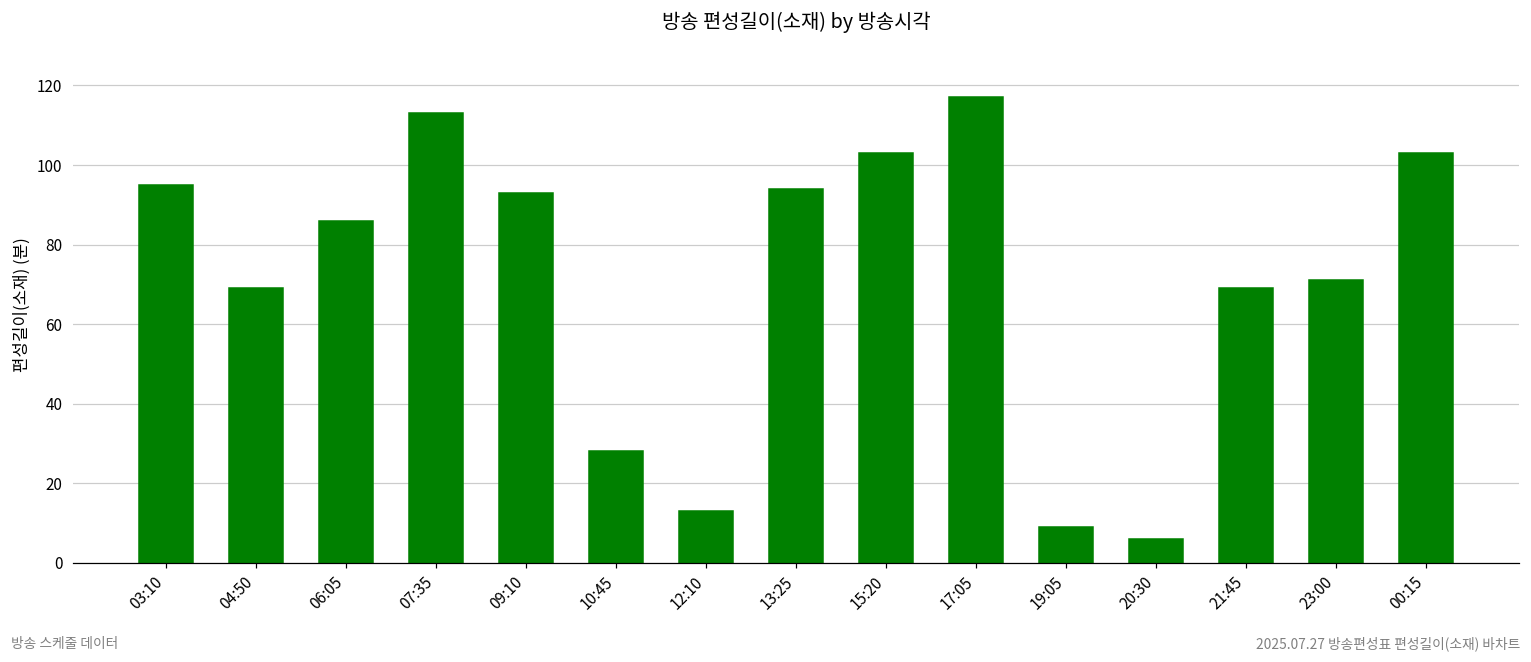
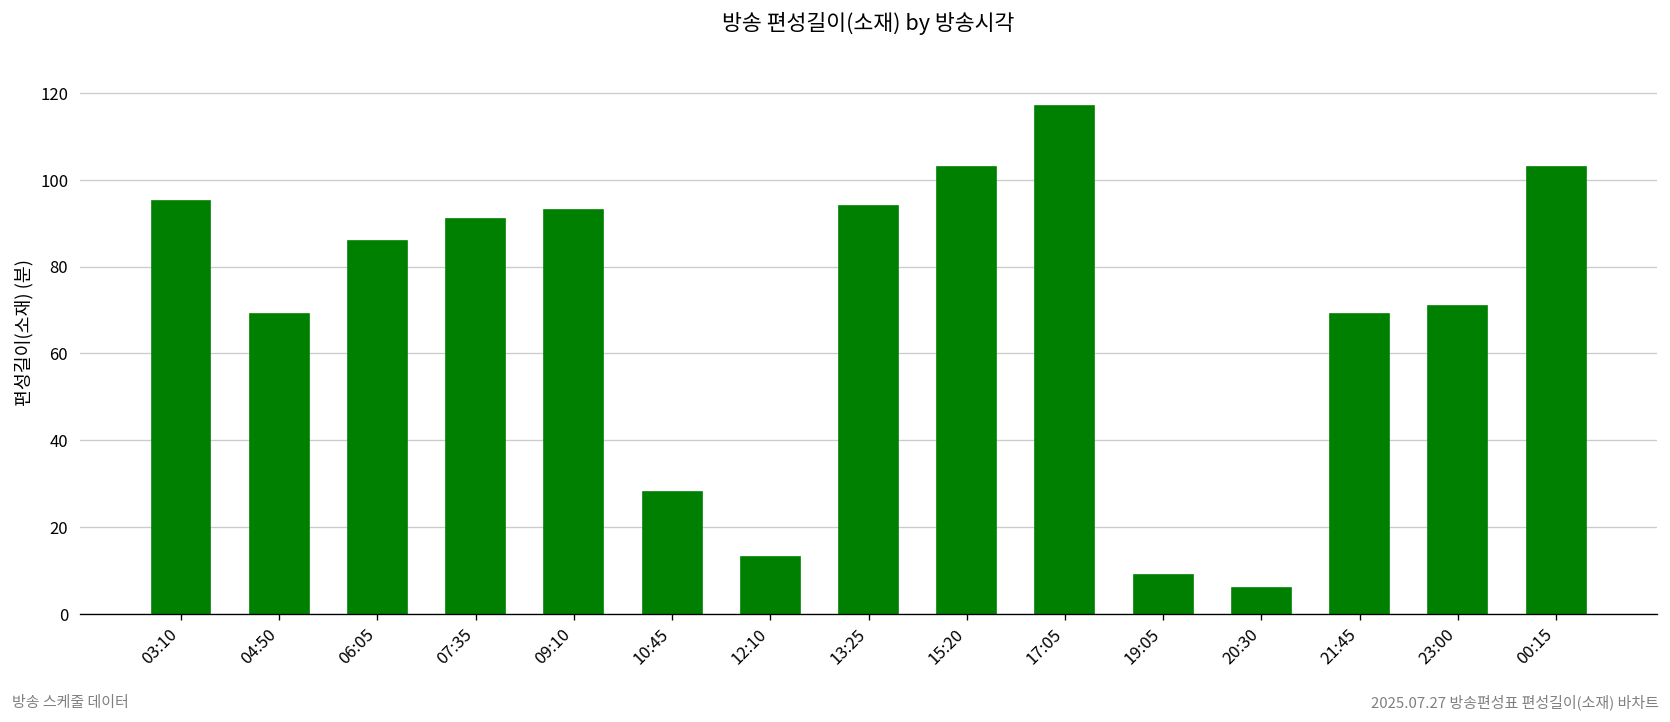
  {
    "03:10": 95,
    "04:50": 69,
    "06:05": 86,
-   "07:35": 113,
+   "07:35": 91,
    "09:10": 93,
    "10:45": 28,
    "12:10": 13,
    "13:25": 94,
    "15:20": 103,
    "17:05": 117,
    "19:05": 9,
    "20:30": 6,
    "21:45": 69,
    "23:00": 71,
    "00:15": 103
  }
